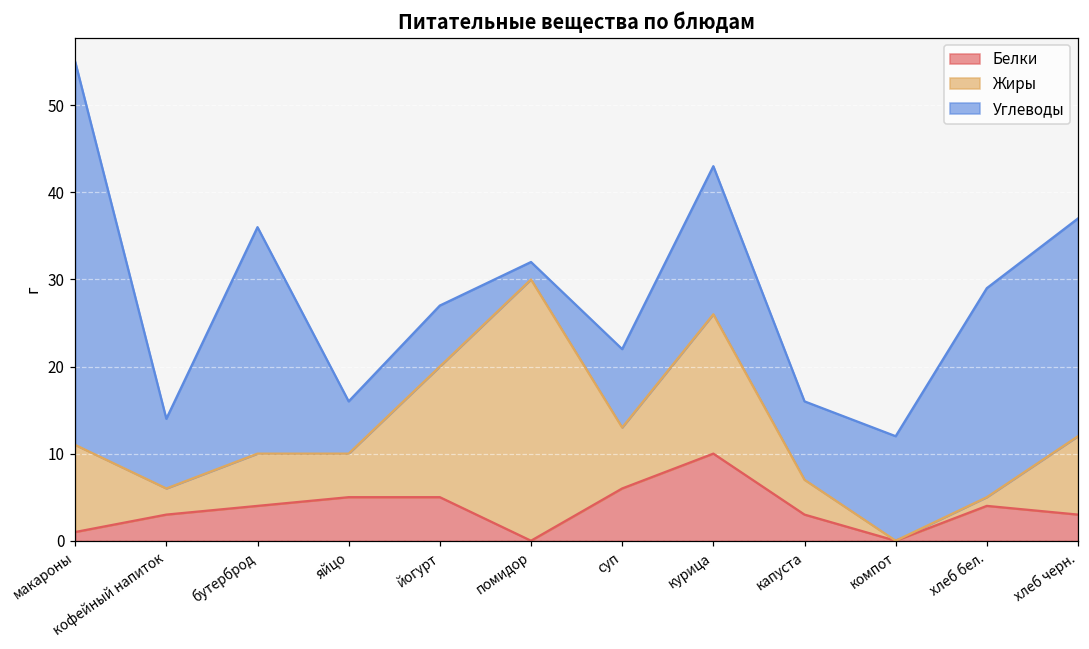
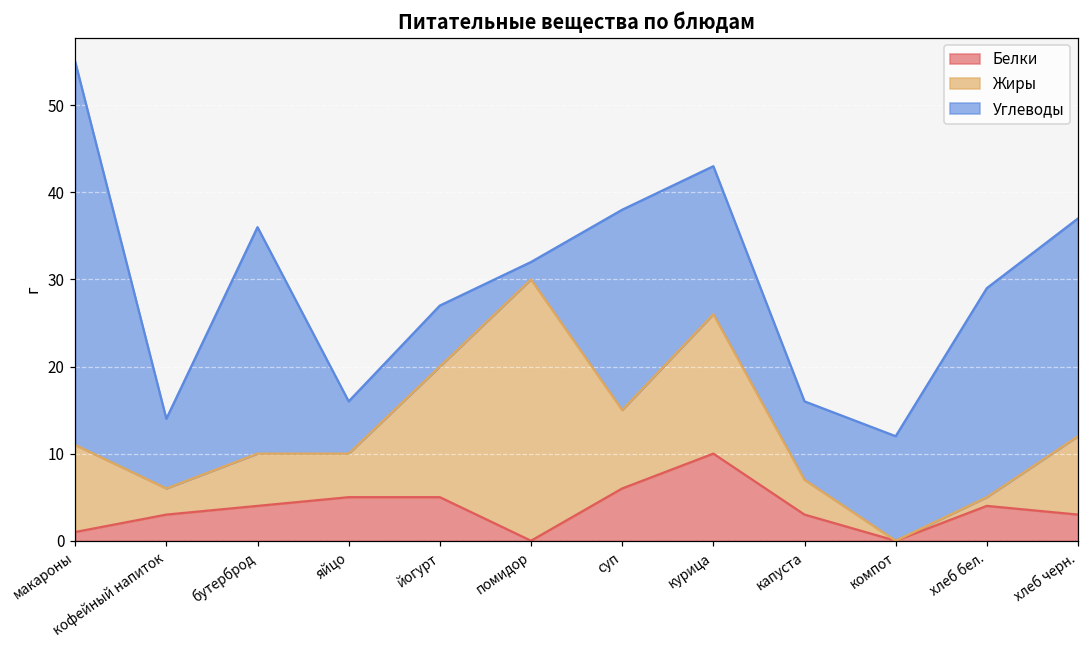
  {
    "Белки": {
      "макароны": 1,
      "кофейный напиток": 3,
      "бутерброд": 4,
      "яйцо": 5,
      "йогурт": 5,
      "помидор": 0,
      "суп": 6,
      "курица": 10,
      "капуста": 3,
      "хлеб бел.": 4,
      "хлеб черн.": 3
    },
    "Жиры": {
      "макароны": 10,
      "кофейный напиток": 3,
      "бутерброд": 6,
      "яйцо": 5,
      "йогурт": 15,
      "помидор": 30,
-     "суп": 7,
+     "суп": 9,
      "курица": 16,
      "капуста": 4,
      "хлеб бел.": 1,
      "хлеб черн.": 9
    },
    "Углеводы": {
      "макароны": 44,
      "кофейный напиток": 8,
      "бутерброд": 26,
      "яйцо": 6,
      "йогурт": 7,
      "помидор": 2,
-     "суп": 9,
+     "суп": 23,
      "курица": 17,
      "капуста": 9,
      "компот": 12,
      "хлеб бел.": 24,
      "хлеб черн.": 25
    }
  }
